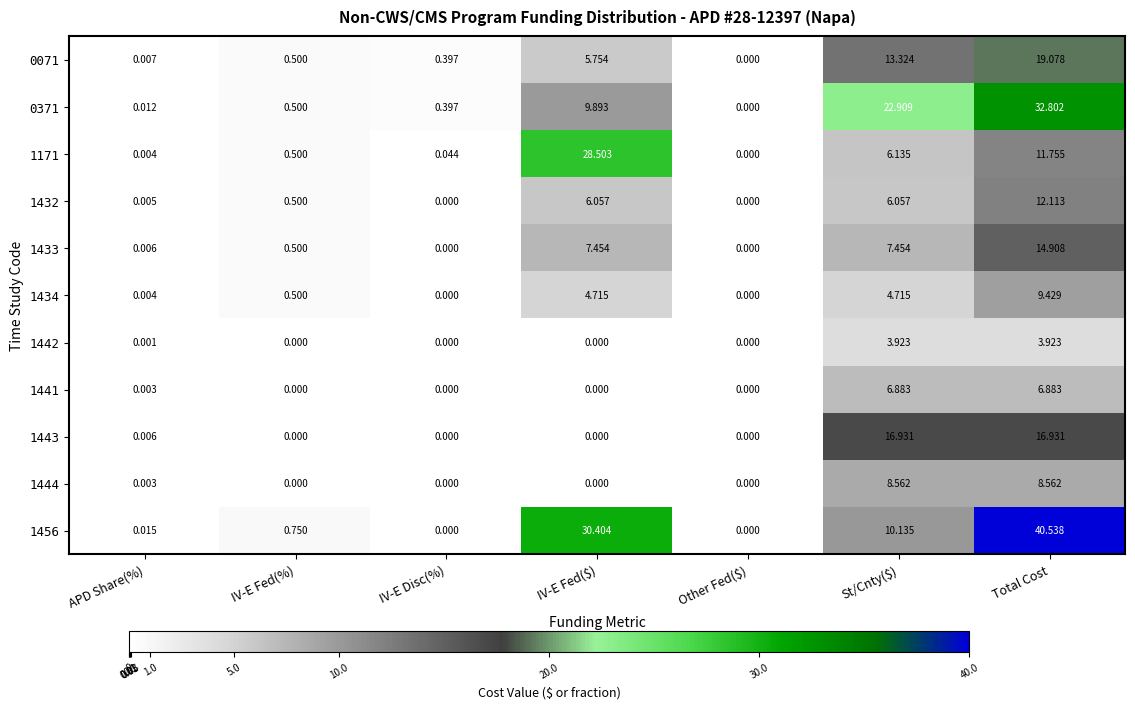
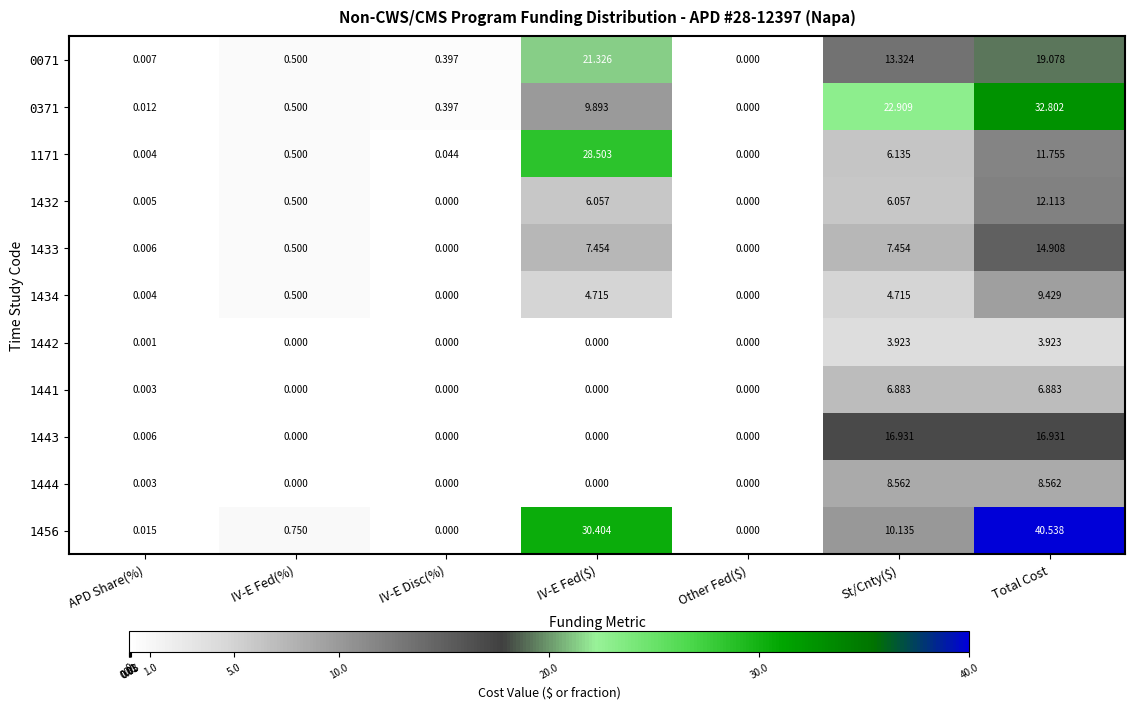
  {
    "0071": {
      "APD Share(%)": 0.007,
      "IV-E Fed(%)": 0.500,
      "IV-E Disc(%)": 0.397,
-     "IV-E Fed($)": 5.754,
+     "IV-E Fed($)": 21.326,
      "Other Fed($)": 0.000,
      "St/Cnty($)": 13.324,
      "Total Cost": 19.078
    },
    "0371": {
      "APD Share(%)": 0.012,
      "IV-E Fed(%)": 0.500,
      "IV-E Disc(%)": 0.397,
      "IV-E Fed($)": 9.893,
      "Other Fed($)": 0.000,
      "St/Cnty($)": 22.909,
      "Total Cost": 32.802
    },
    "1171": {
      "APD Share(%)": 0.004,
      "IV-E Fed(%)": 0.500,
      "IV-E Disc(%)": 0.044,
      "IV-E Fed($)": 28.503,
      "Other Fed($)": 0.000,
      "St/Cnty($)": 6.135,
      "Total Cost": 11.755
    },
    "1432": {
      "APD Share(%)": 0.005,
      "IV-E Fed(%)": 0.500,
      "IV-E Disc(%)": 0.000,
      "IV-E Fed($)": 6.057,
      "Other Fed($)": 0.000,
      "St/Cnty($)": 6.057,
      "Total Cost": 12.113
    },
    "1433": {
      "APD Share(%)": 0.006,
      "IV-E Fed(%)": 0.500,
      "IV-E Disc(%)": 0.000,
      "IV-E Fed($)": 7.454,
      "Other Fed($)": 0.000,
      "St/Cnty($)": 7.454,
      "Total Cost": 14.908
    },
    "1434": {
      "APD Share(%)": 0.004,
      "IV-E Fed(%)": 0.500,
      "IV-E Disc(%)": 0.000,
      "IV-E Fed($)": 4.715,
      "Other Fed($)": 0.000,
      "St/Cnty($)": 4.715,
      "Total Cost": 9.429
    },
    "1442": {
      "APD Share(%)": 0.001,
      "IV-E Fed(%)": 0.000,
      "IV-E Disc(%)": 0.000,
      "IV-E Fed($)": 0.000,
      "Other Fed($)": 0.000,
      "St/Cnty($)": 3.923,
      "Total Cost": 3.923
    },
    "1441": {
      "APD Share(%)": 0.003,
      "IV-E Fed(%)": 0.000,
      "IV-E Disc(%)": 0.000,
      "IV-E Fed($)": 0.000,
      "Other Fed($)": 0.000,
      "St/Cnty($)": 6.883,
      "Total Cost": 6.883
    },
    "1443": {
      "APD Share(%)": 0.006,
      "IV-E Fed(%)": 0.000,
      "IV-E Disc(%)": 0.000,
      "IV-E Fed($)": 0.000,
      "Other Fed($)": 0.000,
      "St/Cnty($)": 16.931,
      "Total Cost": 16.931
    },
    "1444": {
      "APD Share(%)": 0.003,
      "IV-E Fed(%)": 0.000,
      "IV-E Disc(%)": 0.000,
      "IV-E Fed($)": 0.000,
      "Other Fed($)": 0.000,
      "St/Cnty($)": 8.562,
      "Total Cost": 8.562
    },
    "1456": {
      "APD Share(%)": 0.015,
      "IV-E Fed(%)": 0.750,
      "IV-E Disc(%)": 0.000,
      "IV-E Fed($)": 30.404,
      "Other Fed($)": 0.000,
      "St/Cnty($)": 10.135,
      "Total Cost": 40.538
    }
  }
